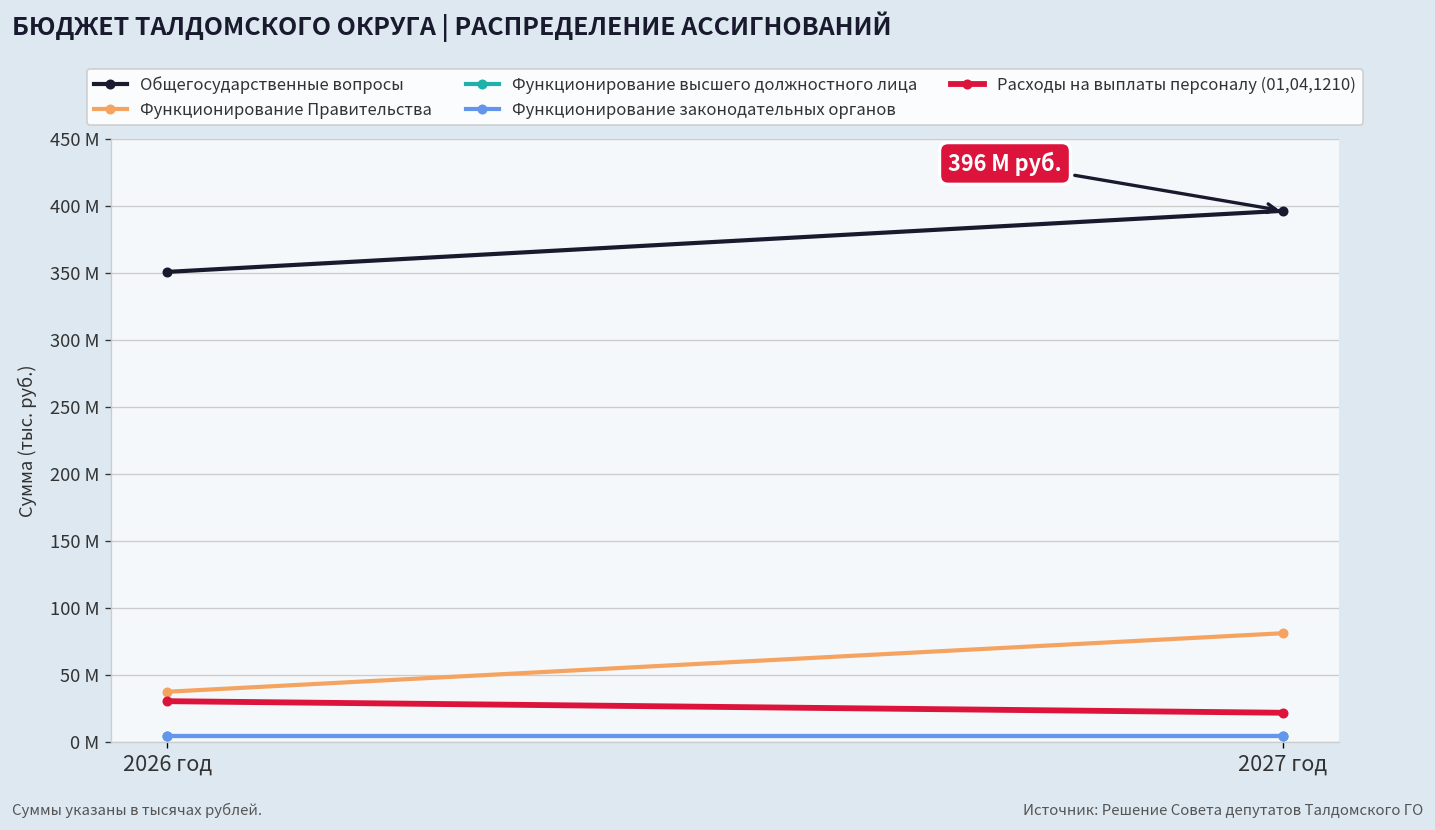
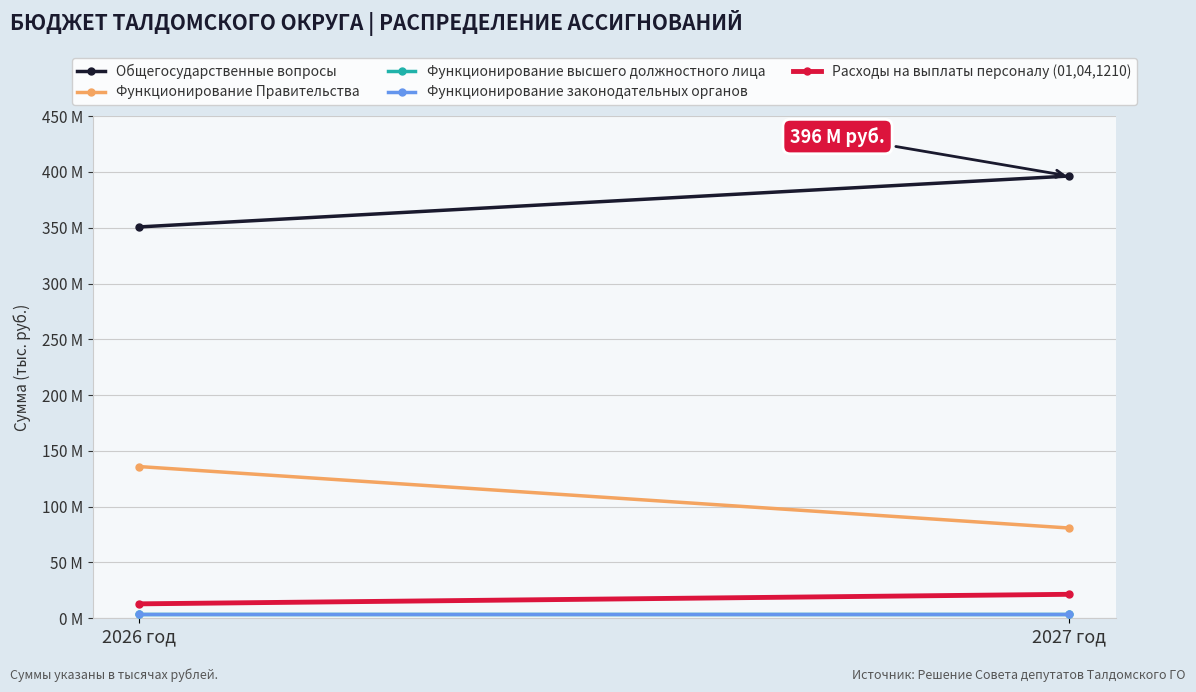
  {
    "Общегосударственные вопросы": {
      "2026 год": "351 М",
      "2027 год": "396 М"
    },
    "Функционирование Правительства": {
-     "2026 год": "37 М",
+     "2026 год": "136 М",
      "2027 год": "81 М"
    },
    "Функционирование законодательных органов": {
      "2026 год": "4 М",
      "2027 год": "4 М"
    },
    "Расходы на выплаты персоналу (01,04,1210)": {
-     "2026 год": "30 М",
+     "2026 год": "13 М",
      "2027 год": "21 М"
    }
  }
